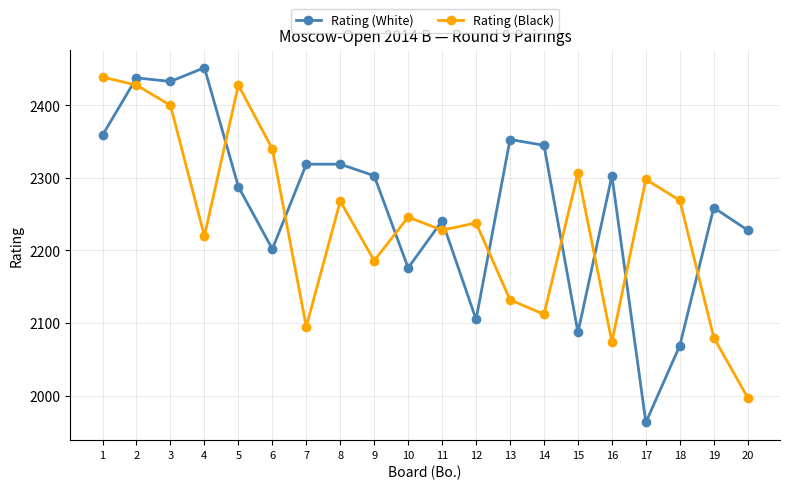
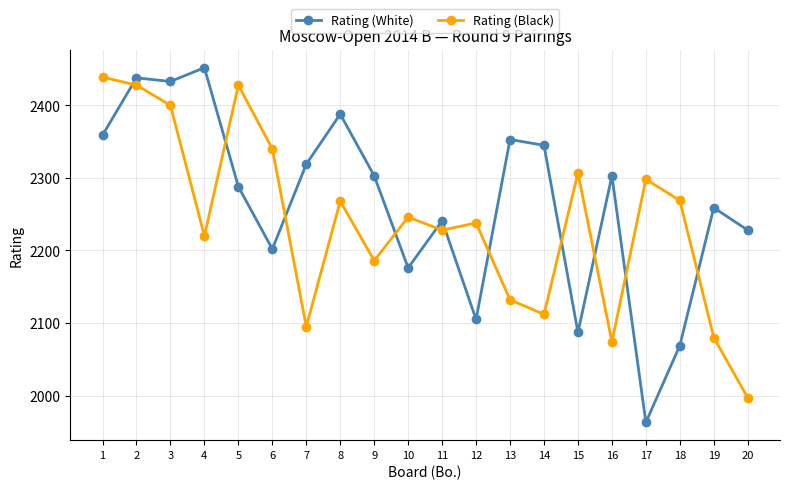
  {
    "Rating (White)": {
      "1": 2360,
      "2": 2440,
      "3": 2430,
      "4": 2450,
      "5": 2290,
      "6": 2200,
      "7": 2320,
-     "8": 2320,
+     "8": 2390,
      "9": 2300,
      "10": 2180,
      "11": 2240,
      "12": 2110,
      "13": 2350,
      "14": 2350,
      "15": 2090,
      "16": 2300,
      "17": 1960,
      "18": 2070,
      "19": 2260,
      "20": 2230
    },
    "Rating (Black)": {
      "1": 2440,
      "2": 2430,
      "3": 2400,
      "4": 2220,
      "5": 2430,
      "6": 2340,
      "7": 2100,
      "8": 2270,
      "9": 2190,
      "10": 2250,
      "11": 2230,
      "12": 2240,
      "13": 2130,
      "14": 2110,
      "15": 2310,
      "16": 2070,
      "17": 2300,
      "18": 2270,
      "19": 2080,
      "20": 2000
    }
  }
